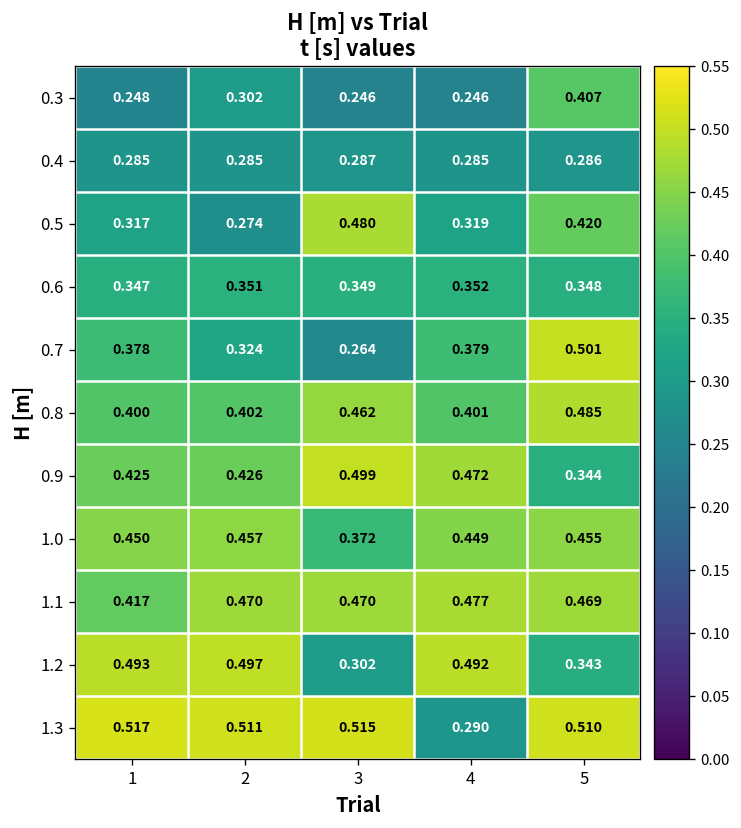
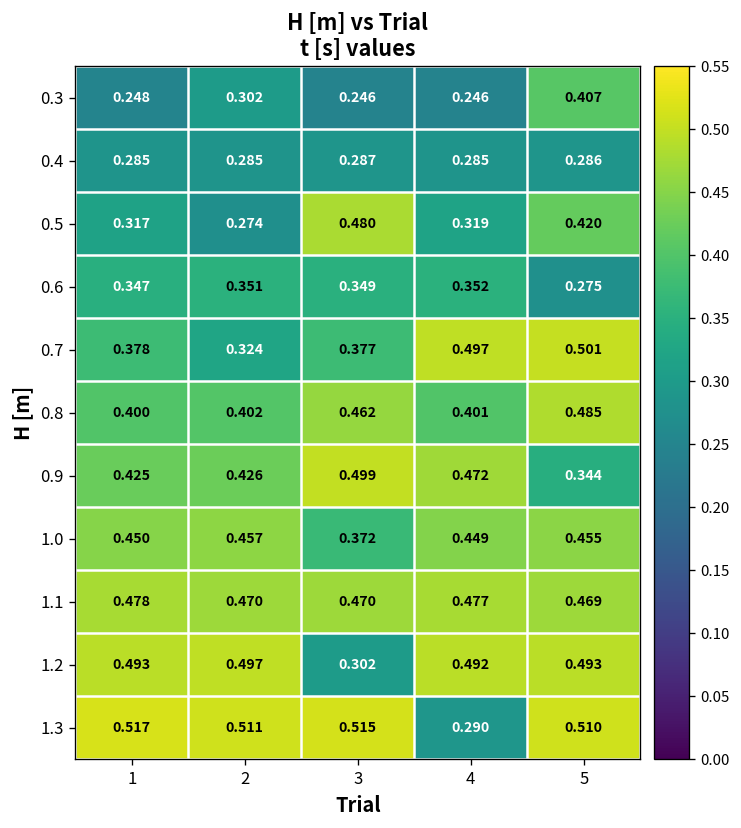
  {
    "0.3": {
      "1": 0.248,
      "2": 0.302,
      "3": 0.246,
      "4": 0.246,
      "5": 0.407
    },
    "0.4": {
      "1": 0.285,
      "2": 0.285,
      "3": 0.287,
      "4": 0.285,
      "5": 0.286
    },
    "0.5": {
      "1": 0.317,
      "2": 0.274,
      "3": 0.480,
      "4": 0.319,
      "5": 0.420
    },
    "0.6": {
      "1": 0.347,
      "2": 0.351,
      "3": 0.349,
      "4": 0.352,
-     "5": 0.348
+     "5": 0.275
    },
    "0.7": {
      "1": 0.378,
      "2": 0.324,
-     "3": 0.264,
-     "4": 0.379,
+     "3": 0.377,
+     "4": 0.497,
      "5": 0.501
    },
    "0.8": {
      "1": 0.400,
      "2": 0.402,
      "3": 0.462,
      "4": 0.401,
      "5": 0.485
    },
    "0.9": {
      "1": 0.425,
      "2": 0.426,
      "3": 0.499,
      "4": 0.472,
      "5": 0.344
    },
    "1.0": {
      "1": 0.450,
      "2": 0.457,
      "3": 0.372,
      "4": 0.449,
      "5": 0.455
    },
    "1.1": {
-     "1": 0.417,
+     "1": 0.478,
      "2": 0.470,
      "3": 0.470,
      "4": 0.477,
      "5": 0.469
    },
    "1.2": {
      "1": 0.493,
      "2": 0.497,
      "3": 0.302,
      "4": 0.492,
-     "5": 0.343
+     "5": 0.493
    },
    "1.3": {
      "1": 0.517,
      "2": 0.511,
      "3": 0.515,
      "4": 0.290,
      "5": 0.510
    }
  }
